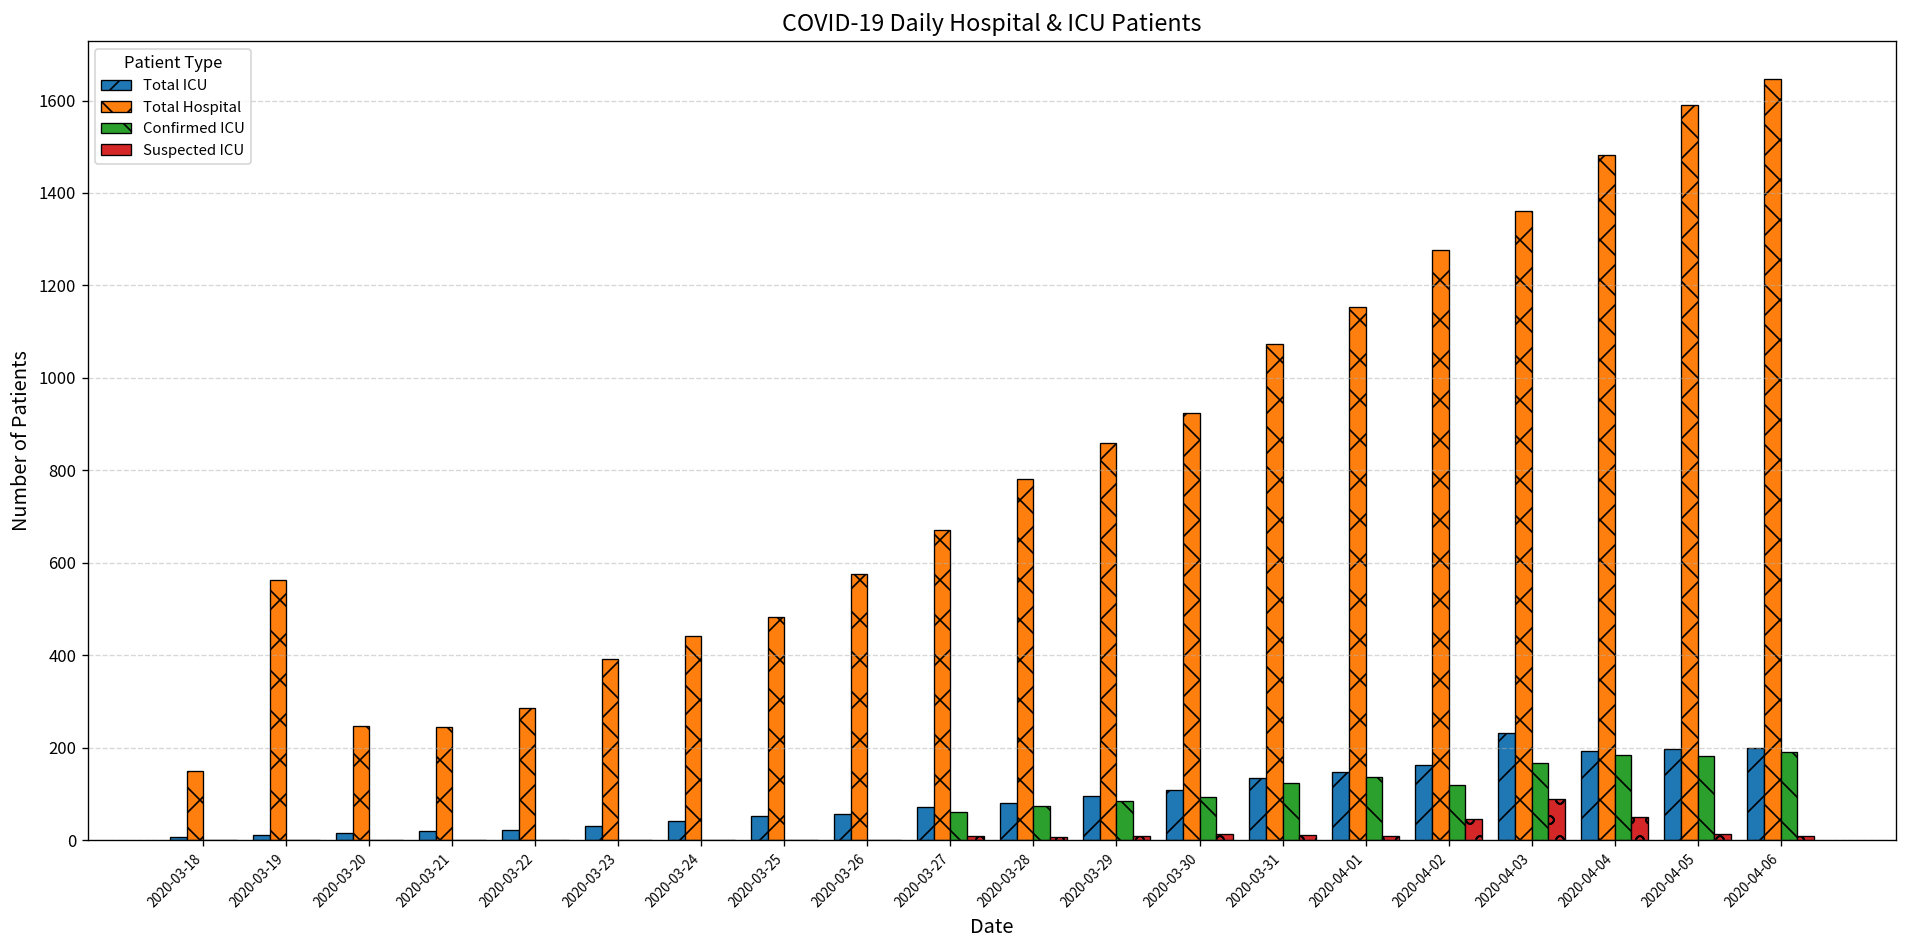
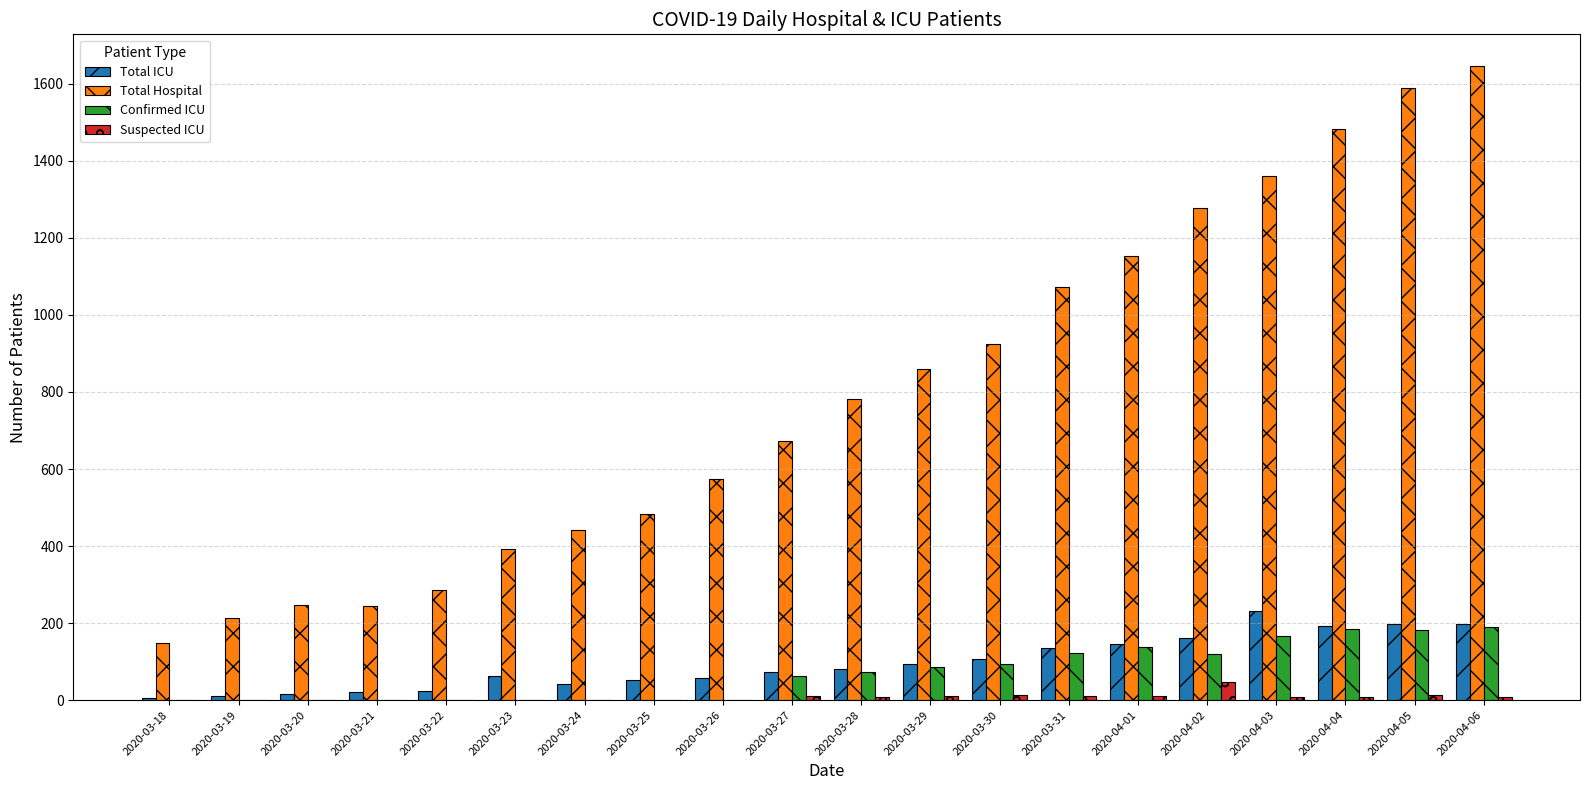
  {
    "Total ICU": {
      "2020-03-19": 10,
      "2020-03-20": 20,
      "2020-03-21": 20,
      "2020-03-22": 20,
-     "2020-03-23": 30,
+     "2020-03-23": 60,
      "2020-03-24": 40,
      "2020-03-25": 50,
      "2020-03-26": 60,
      "2020-03-27": 70,
      "2020-03-28": 80,
      "2020-03-29": 100,
      "2020-03-30": 110,
      "2020-03-31": 140,
      "2020-04-01": 150,
      "2020-04-02": 160,
      "2020-04-03": 230,
      "2020-04-04": 190,
      "2020-04-05": 200,
      "2020-04-06": 200
    },
    "Total Hospital": {
      "2020-03-18": 150,
-     "2020-03-19": 560,
+     "2020-03-19": 210,
      "2020-03-20": 250,
      "2020-03-21": 240,
      "2020-03-22": 290,
      "2020-03-23": 390,
      "2020-03-24": 440,
      "2020-03-25": 480,
      "2020-03-26": 580,
      "2020-03-27": 670,
      "2020-03-28": 780,
      "2020-03-29": 860,
      "2020-03-30": 920,
      "2020-03-31": 1070,
      "2020-04-01": 1150,
      "2020-04-02": 1280,
      "2020-04-03": 1360,
      "2020-04-04": 1480,
      "2020-04-05": 1590,
      "2020-04-06": 1650
    },
    "Confirmed ICU": {
      "2020-03-18": 0,
      "2020-03-19": 0,
      "2020-03-20": 0,
      "2020-03-21": 0,
      "2020-03-22": 0,
      "2020-03-23": 0,
      "2020-03-24": 0,
      "2020-03-25": 0,
      "2020-03-26": 0,
      "2020-03-27": 60,
      "2020-03-28": 70,
      "2020-03-29": 90,
      "2020-03-30": 90,
      "2020-03-31": 120,
      "2020-04-01": 140,
      "2020-04-02": 120,
      "2020-04-03": 170,
      "2020-04-04": 180,
      "2020-04-05": 180,
      "2020-04-06": 190
    },
    "Suspected ICU": {
      "2020-03-18": 0,
      "2020-03-19": 0,
      "2020-03-20": 0,
      "2020-03-21": 0,
      "2020-03-22": 0,
      "2020-03-23": 0,
      "2020-03-24": 0,
      "2020-03-25": 0,
      "2020-03-26": 0,
      "2020-03-27": 10,
      "2020-03-28": 10,
      "2020-03-29": 10,
      "2020-03-30": 10,
      "2020-03-31": 10,
      "2020-04-01": 10,
      "2020-04-02": 50,
-     "2020-04-03": 90,
-     "2020-04-04": 50,
+     "2020-04-03": 10,
+     "2020-04-04": 10,
      "2020-04-05": 10,
      "2020-04-06": 10
    }
  }
